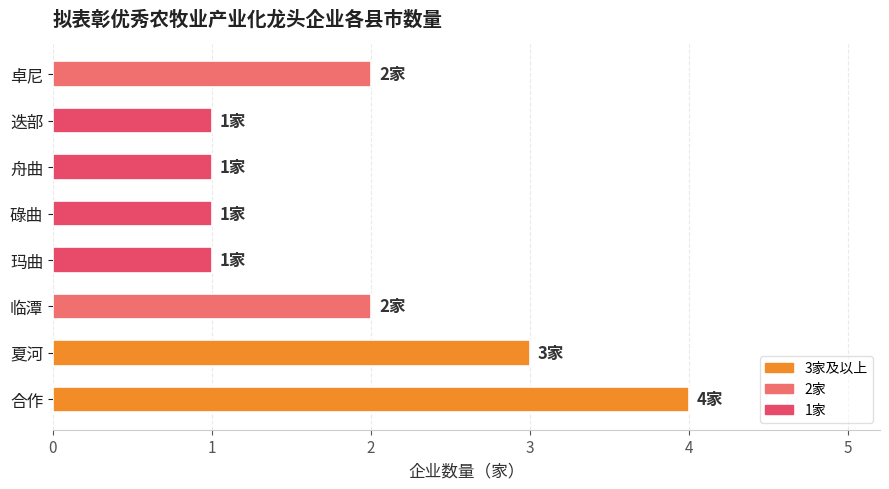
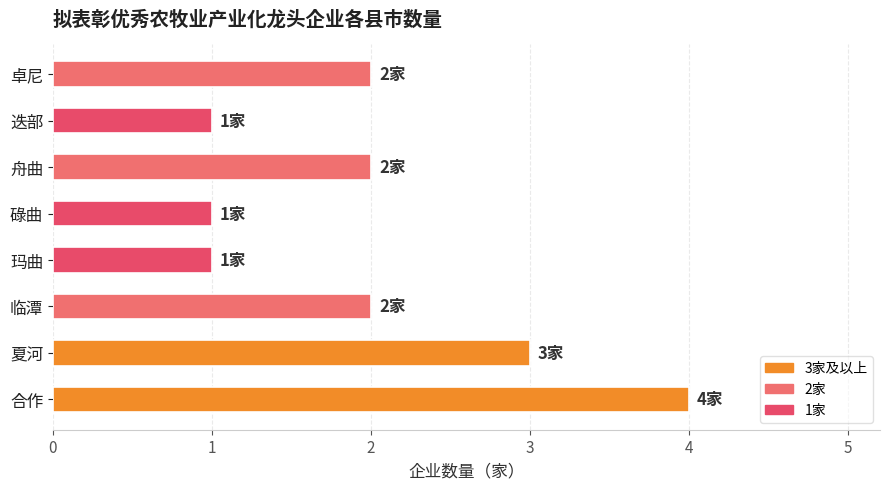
  {
    "卓尼": "2家",
    "迭部": "1家",
-   "舟曲": "1家",
+   "舟曲": "2家",
    "碌曲": "1家",
    "玛曲": "1家",
    "临潭": "2家",
    "夏河": "3家",
    "合作": "4家"
  }
